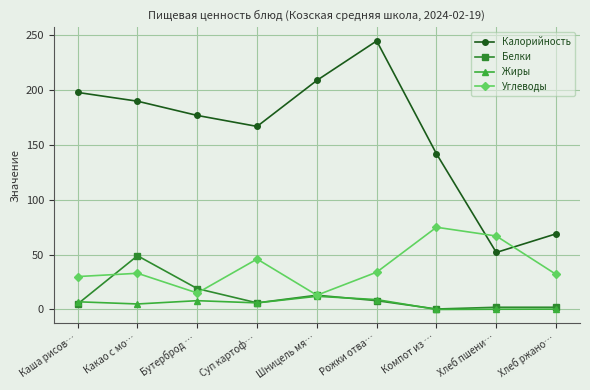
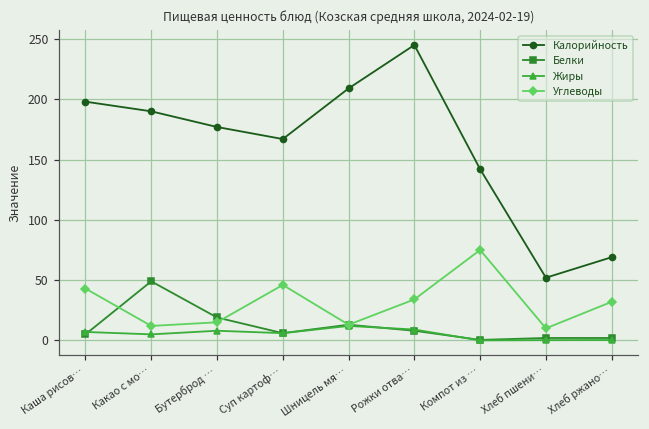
  {
    "Углеводы": {
-     "Каша рисов…": 30,
-     "Какао с мо…": 33,
+     "Каша рисов…": 43,
+     "Какао с мо…": 12,
      "Бутерброд …": 15,
      "Суп картоф…": 46,
      "Рожки отва…": 34,
      "Компот из …": 75,
-     "Хлеб пшени…": 67,
+     "Хлеб пшени…": 10,
      "Хлеб ржано…": 32
    }
  }
